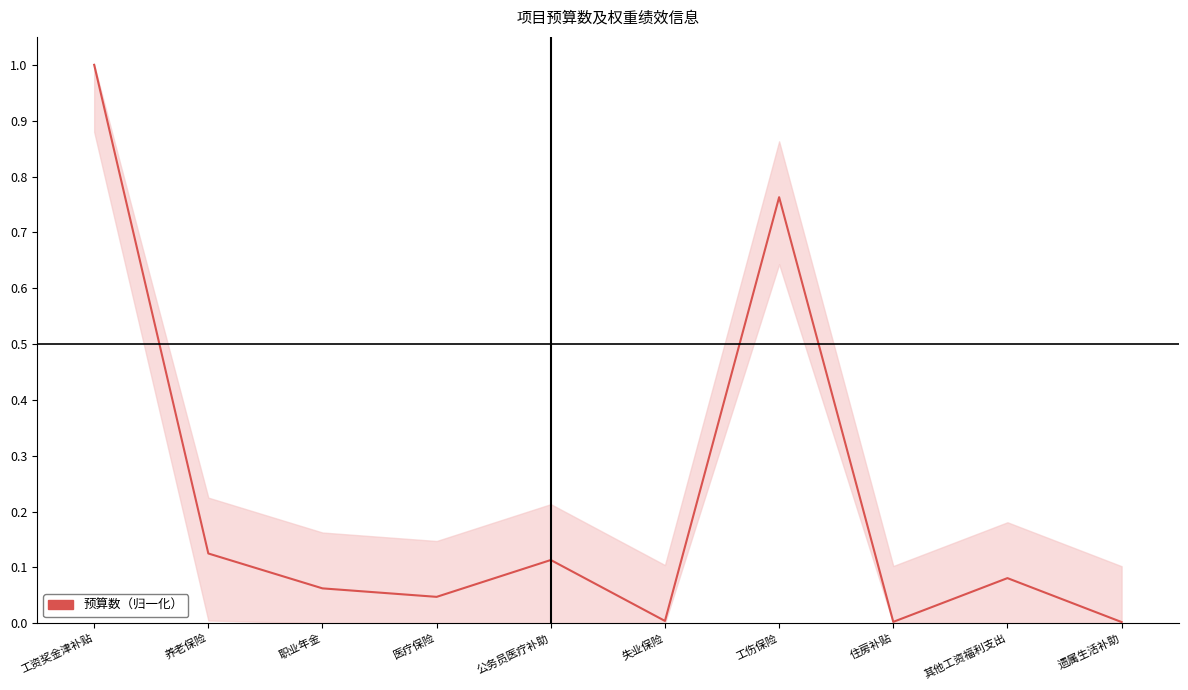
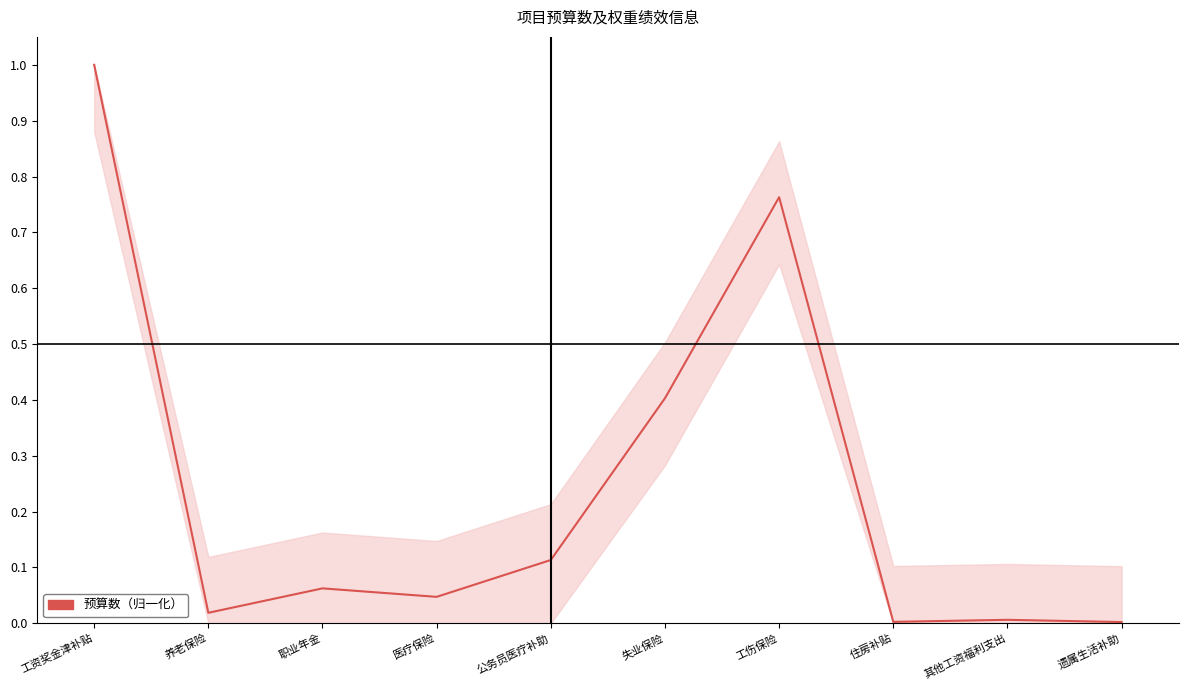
  {
    "预算数（归一化）": {
-     "养老保险": 0.12,
+     "养老保险": 0.02,
      "职业年金": 0.06,
      "医疗保险": 0.05,
      "公务员医疗补助": 0.11,
-     "失业保险": 0.00,
+     "失业保险": 0.40,
      "工伤保险": 0.76,
      "住房补贴": 0.00,
-     "其他工资福利支出": 0.08,
+     "其他工资福利支出": 0.01,
      "遗属生活补助": 0.00
    }
  }
